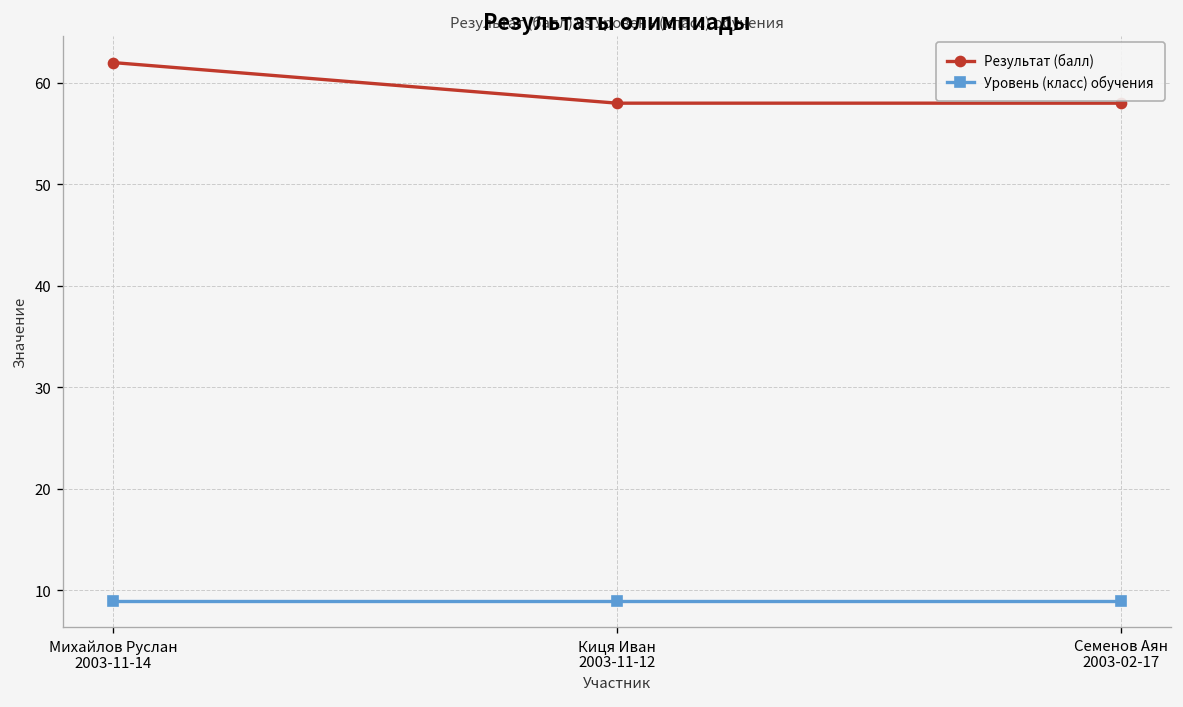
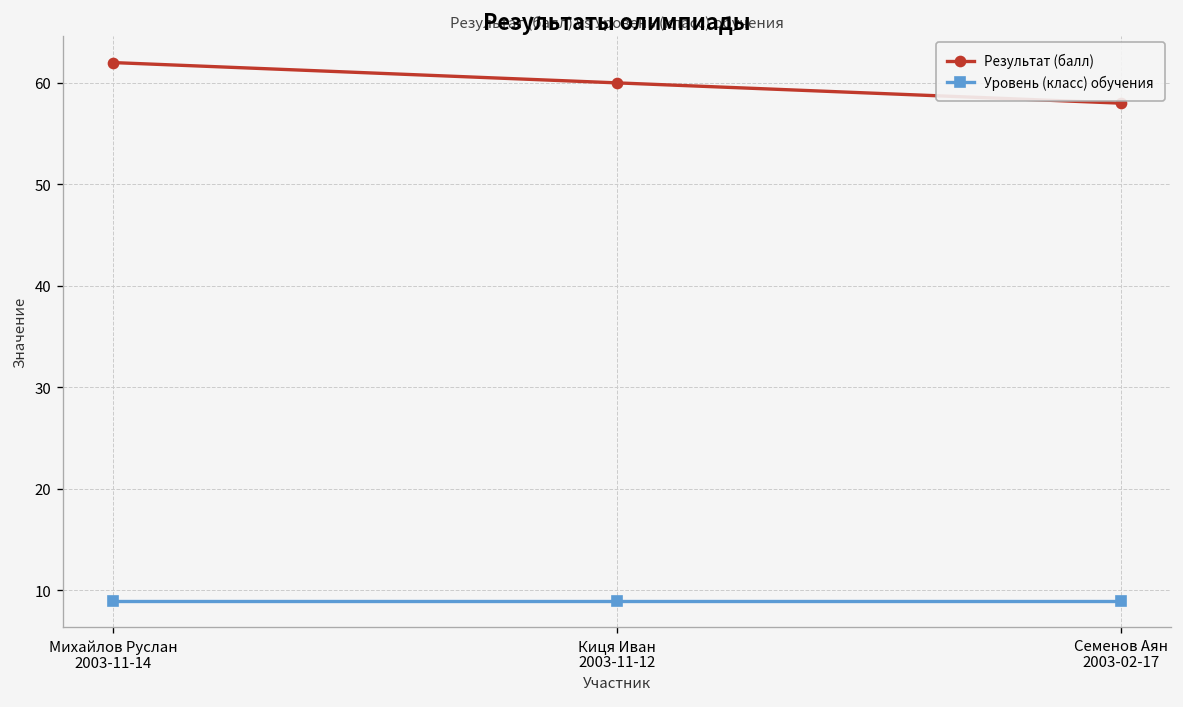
  {
    "Результат (балл)": {
      "Михайлов Руслан 2003-11-14": 62,
-     "Киця Иван 2003-11-12": 58,
+     "Киця Иван 2003-11-12": 60,
      "Семенов Аян 2003-02-17": 58
    },
    "Уровень (класс) обучения": {
      "Михайлов Руслан 2003-11-14": 9,
      "Киця Иван 2003-11-12": 9,
      "Семенов Аян 2003-02-17": 9
    }
  }
